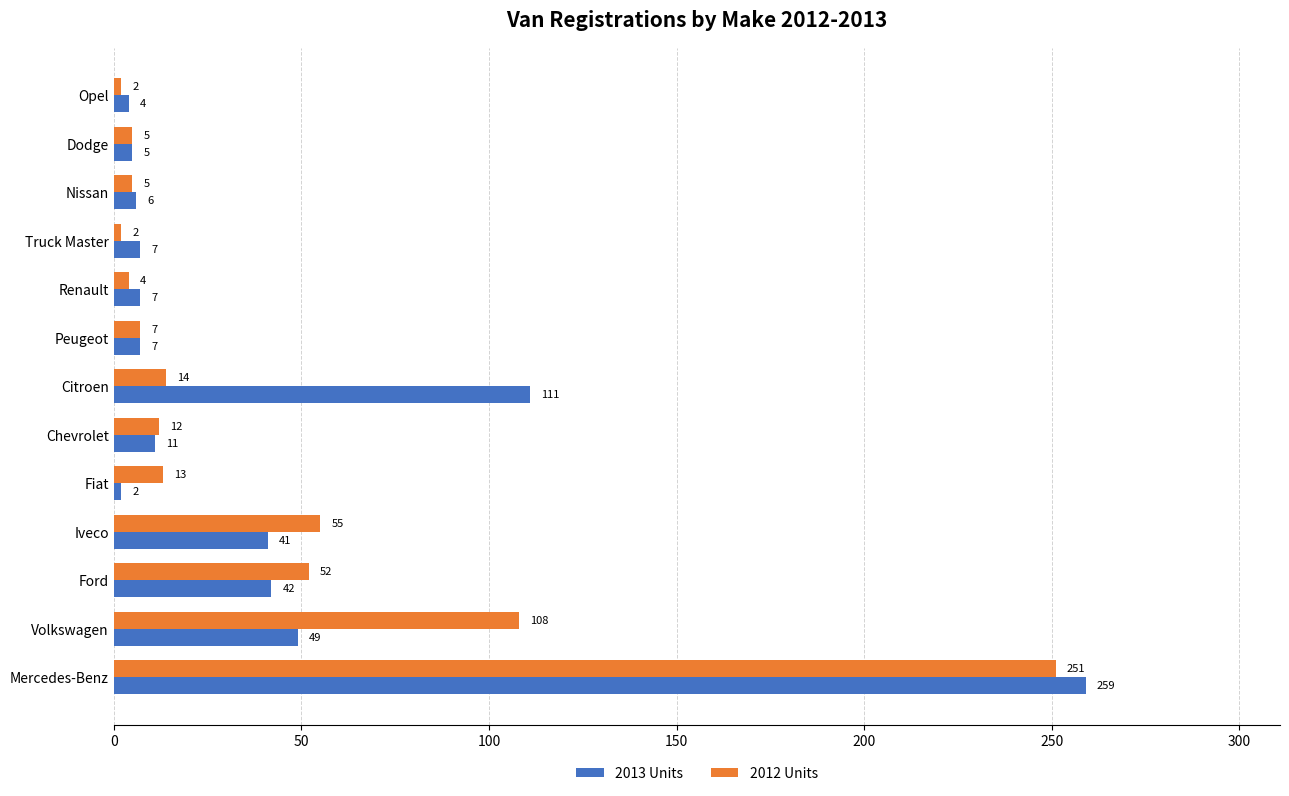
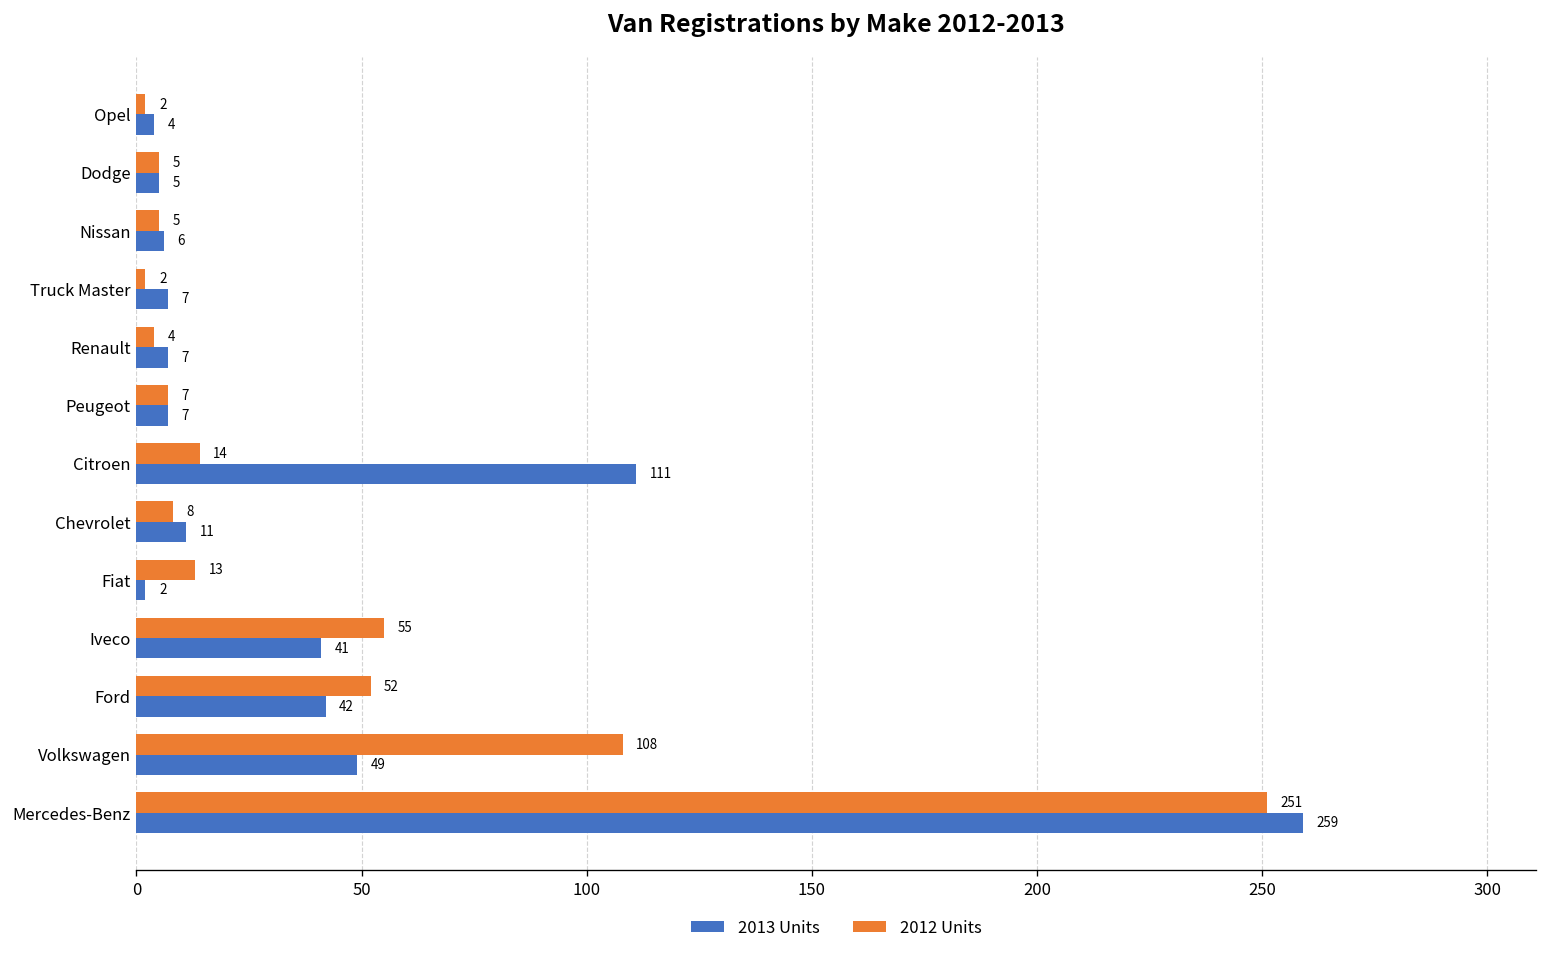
  {
    "2013 Units": {
      "Opel": 4,
      "Dodge": 5,
      "Nissan": 6,
      "Truck Master": 7,
      "Renault": 7,
      "Peugeot": 7,
      "Citroen": 111,
      "Chevrolet": 11,
      "Fiat": 2,
      "Iveco": 41,
      "Ford": 42,
      "Volkswagen": 49,
      "Mercedes-Benz": 259
    },
    "2012 Units": {
      "Opel": 2,
      "Dodge": 5,
      "Nissan": 5,
      "Truck Master": 2,
      "Renault": 4,
      "Peugeot": 7,
      "Citroen": 14,
-     "Chevrolet": 12,
+     "Chevrolet": 8,
      "Fiat": 13,
      "Iveco": 55,
      "Ford": 52,
      "Volkswagen": 108,
      "Mercedes-Benz": 251
    }
  }
